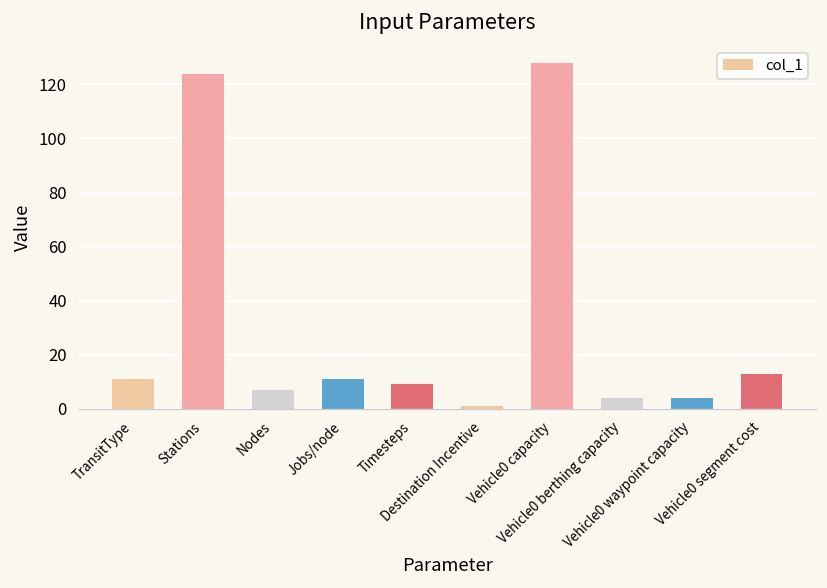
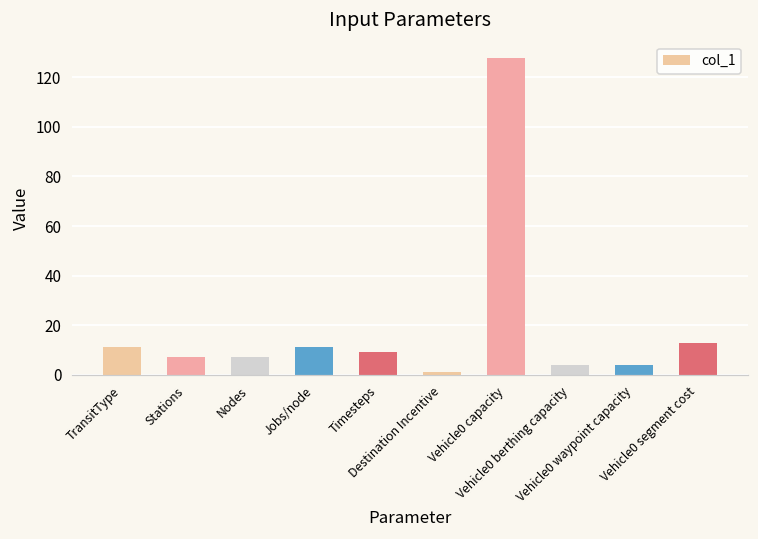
  {
    "TransitType": 11,
-   "Stations": 124,
+   "Stations": 7,
    "Nodes": 7,
    "Jobs/node": 11,
    "Timesteps": 9,
    "Vehicle0 capacity": 128,
    "Vehicle0 berthing capacity": 4,
    "Vehicle0 waypoint capacity": 4,
    "Vehicle0 segment cost": 13
  }
